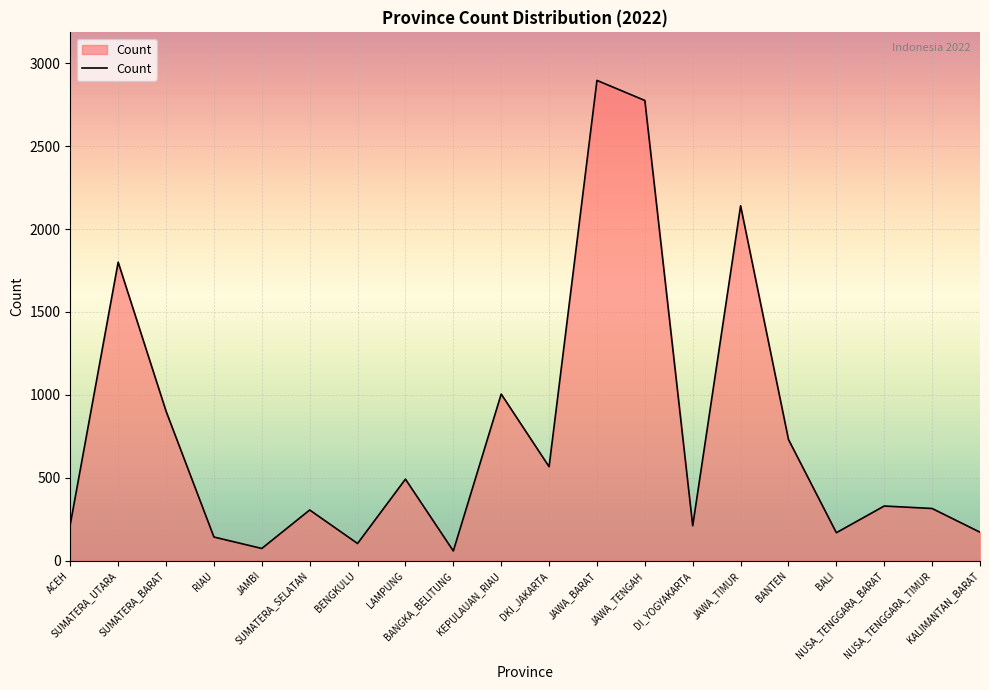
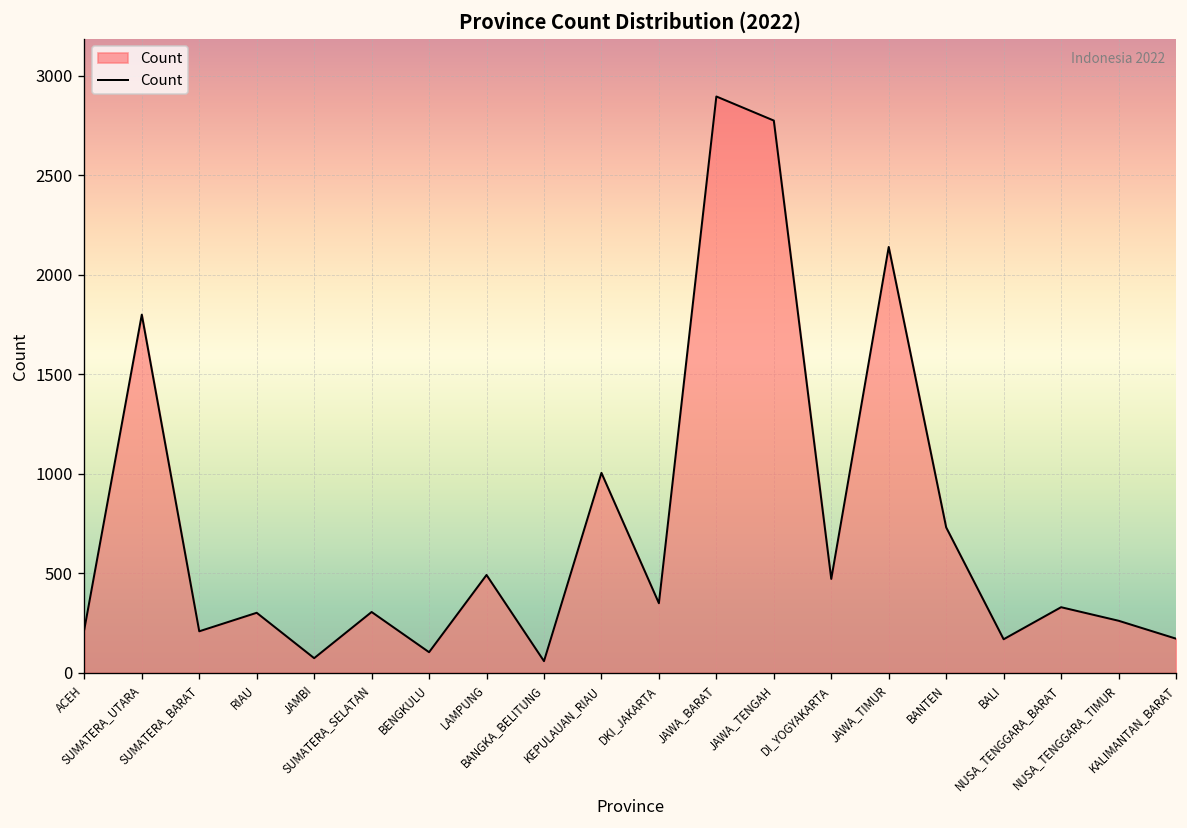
  {
    "ACEH": 220,
    "SUMATERA_UTARA": 1800,
-   "SUMATERA_BARAT": 900,
-   "RIAU": 140,
+   "SUMATERA_BARAT": 210,
+   "RIAU": 300,
    "JAMBI": 70,
    "SUMATERA_SELATAN": 310,
    "BENGKULU": 100,
    "LAMPUNG": 490,
    "BANGKA_BELITUNG": 60,
    "KEPULAUAN_RIAU": 1010,
-   "DKI_JAKARTA": 570,
+   "DKI_JAKARTA": 350,
    "JAWA_BARAT": 2900,
    "JAWA_TENGAH": 2780,
-   "DI_YOGYAKARTA": 210,
+   "DI_YOGYAKARTA": 470,
    "JAWA_TIMUR": 2140,
    "BANTEN": 730,
    "BALI": 170,
    "NUSA_TENGGARA_BARAT": 330,
-   "NUSA_TENGGARA_TIMUR": 320,
+   "NUSA_TENGGARA_TIMUR": 260,
    "KALIMANTAN_BARAT": 170
  }
